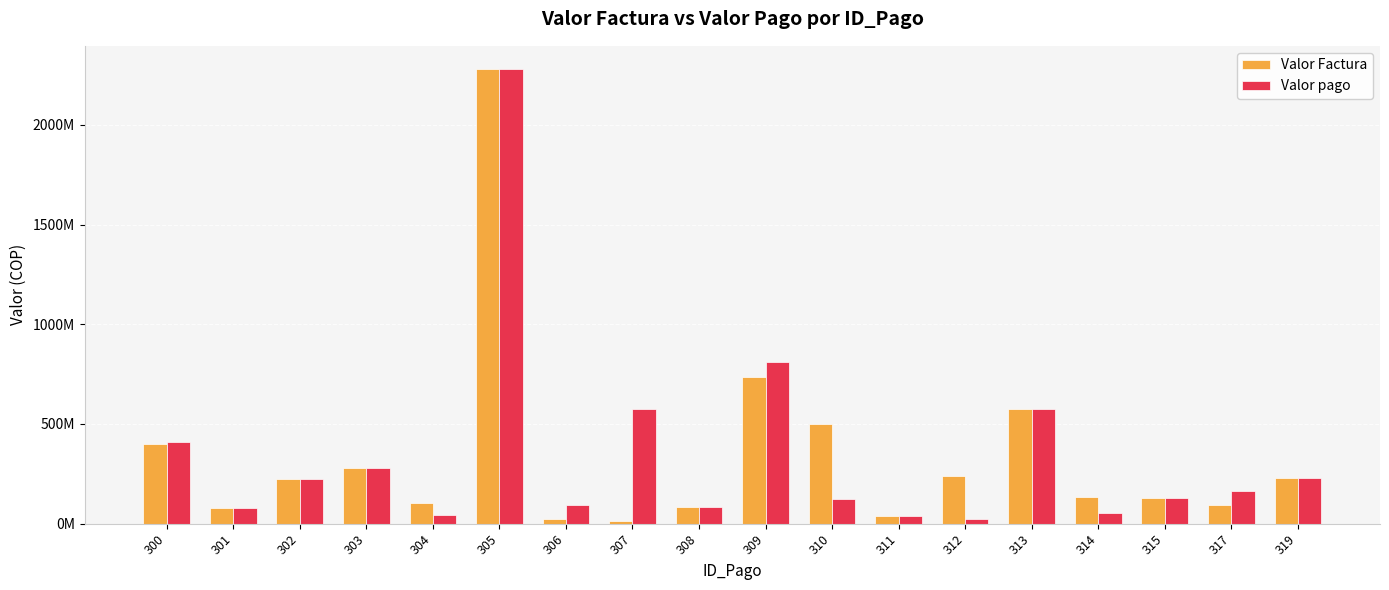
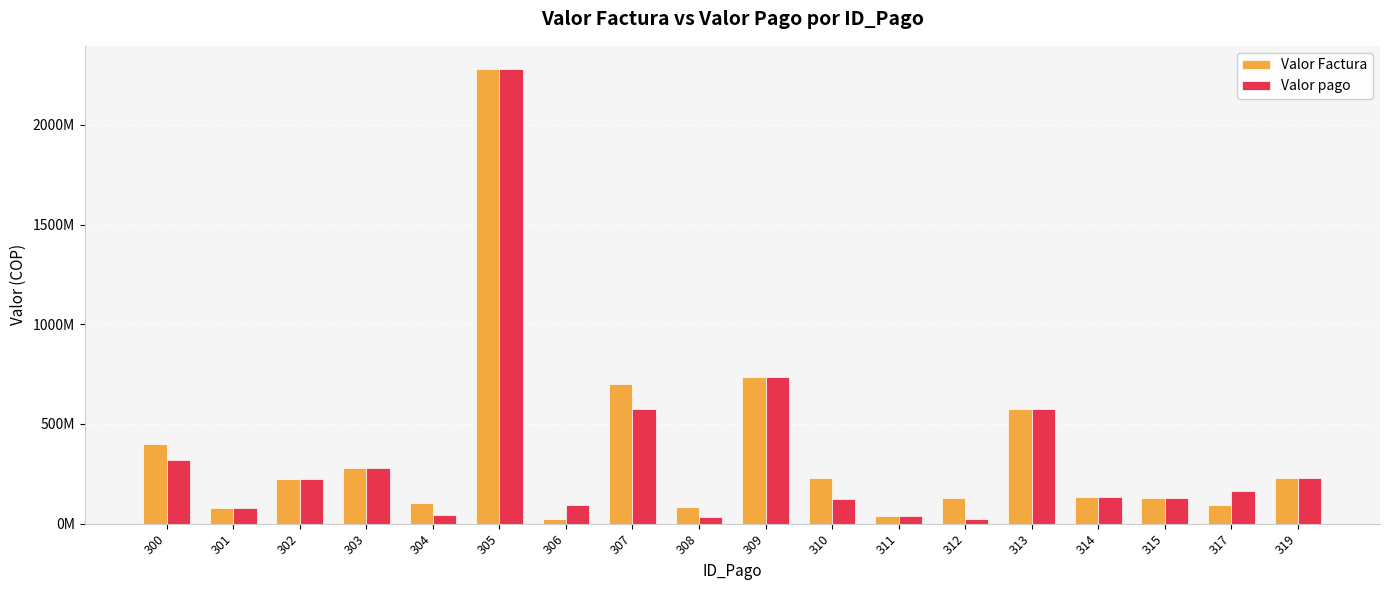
  {
    "Valor Factura": {
      "300": 400000000,
      "301": 80000000,
      "302": 220000000,
      "303": 280000000,
      "304": 110000000,
      "305": 2280000000,
      "306": 20000000,
-     "307": 10000000,
+     "307": 700000000,
      "308": 80000000,
      "309": 740000000,
-     "310": 500000000,
+     "310": 230000000,
      "311": 40000000,
-     "312": 240000000,
+     "312": 130000000,
      "313": 570000000,
      "314": 130000000,
      "315": 130000000,
      "317": 90000000,
      "319": 230000000
    },
    "Valor pago": {
-     "300": 410000000,
+     "300": 320000000,
      "301": 80000000,
      "302": 220000000,
      "303": 280000000,
      "304": 40000000,
      "305": 2280000000,
      "306": 90000000,
      "307": 580000000,
-     "308": 80000000,
-     "309": 810000000,
+     "308": 30000000,
+     "309": 740000000,
      "310": 120000000,
      "311": 40000000,
      "312": 20000000,
      "313": 570000000,
-     "314": 60000000,
+     "314": 130000000,
      "315": 130000000,
      "317": 170000000,
      "319": 230000000
    }
  }
